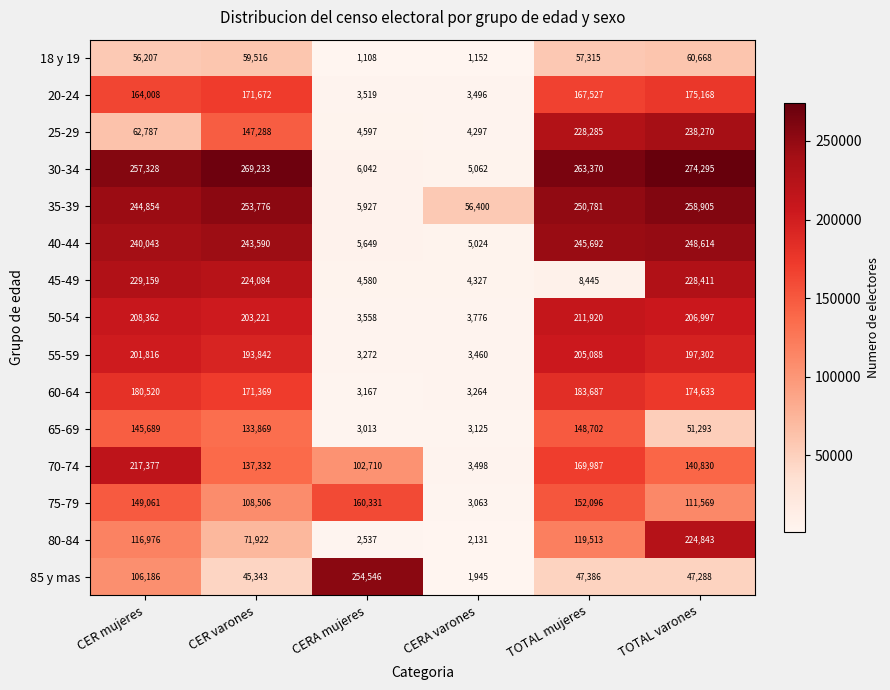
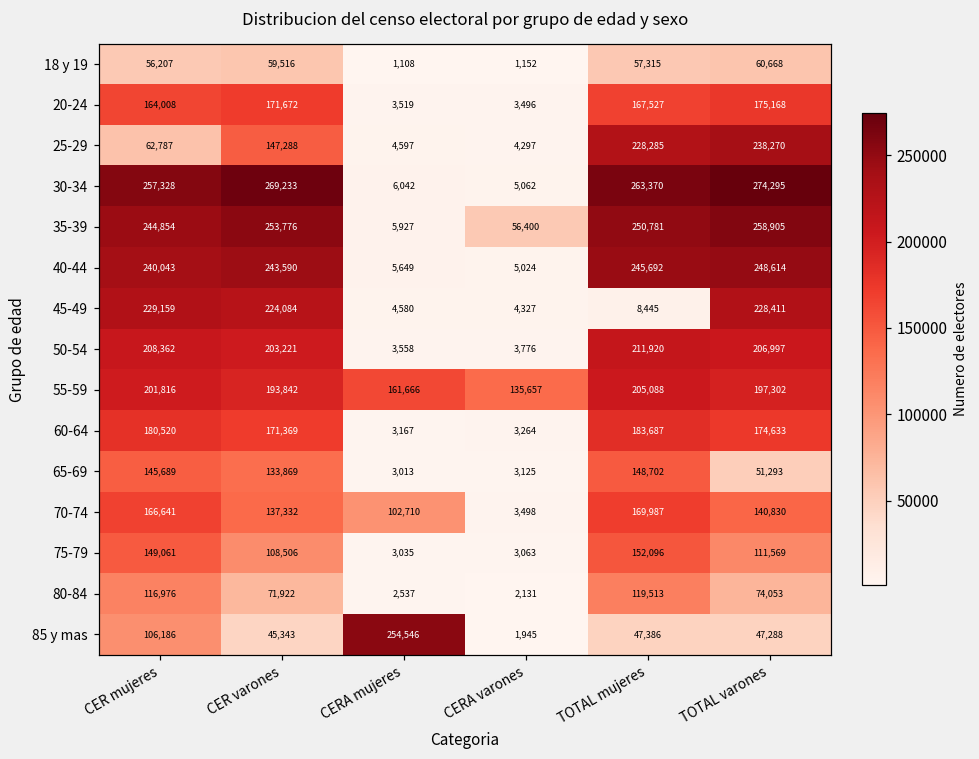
  {
    "18 y 19": {
      "CER mujeres": "56,207",
      "CER varones": "59,516",
      "CERA mujeres": "1,108",
      "CERA varones": "1,152",
      "TOTAL mujeres": "57,315",
      "TOTAL varones": "60,668"
    },
    "20-24": {
      "CER mujeres": "164,008",
      "CER varones": "171,672",
      "CERA mujeres": "3,519",
      "CERA varones": "3,496",
      "TOTAL mujeres": "167,527",
      "TOTAL varones": "175,168"
    },
    "25-29": {
      "CER mujeres": "62,787",
      "CER varones": "147,288",
      "CERA mujeres": "4,597",
      "CERA varones": "4,297",
      "TOTAL mujeres": "228,285",
      "TOTAL varones": "238,270"
    },
    "30-34": {
      "CER mujeres": "257,328",
      "CER varones": "269,233",
      "CERA mujeres": "6,042",
      "CERA varones": "5,062",
      "TOTAL mujeres": "263,370",
      "TOTAL varones": "274,295"
    },
    "35-39": {
      "CER mujeres": "244,854",
      "CER varones": "253,776",
      "CERA mujeres": "5,927",
      "CERA varones": "56,400",
      "TOTAL mujeres": "250,781",
      "TOTAL varones": "258,905"
    },
    "40-44": {
      "CER mujeres": "240,043",
      "CER varones": "243,590",
      "CERA mujeres": "5,649",
      "CERA varones": "5,024",
      "TOTAL mujeres": "245,692",
      "TOTAL varones": "248,614"
    },
    "45-49": {
      "CER mujeres": "229,159",
      "CER varones": "224,084",
      "CERA mujeres": "4,580",
      "CERA varones": "4,327",
      "TOTAL mujeres": "8,445",
      "TOTAL varones": "228,411"
    },
    "50-54": {
      "CER mujeres": "208,362",
      "CER varones": "203,221",
      "CERA mujeres": "3,558",
      "CERA varones": "3,776",
      "TOTAL mujeres": "211,920",
      "TOTAL varones": "206,997"
    },
    "55-59": {
      "CER mujeres": "201,816",
      "CER varones": "193,842",
-     "CERA mujeres": "3,272",
-     "CERA varones": "3,460",
+     "CERA mujeres": "161,666",
+     "CERA varones": "135,657",
      "TOTAL mujeres": "205,088",
      "TOTAL varones": "197,302"
    },
    "60-64": {
      "CER mujeres": "180,520",
      "CER varones": "171,369",
      "CERA mujeres": "3,167",
      "CERA varones": "3,264",
      "TOTAL mujeres": "183,687",
      "TOTAL varones": "174,633"
    },
    "65-69": {
      "CER mujeres": "145,689",
      "CER varones": "133,869",
      "CERA mujeres": "3,013",
      "CERA varones": "3,125",
      "TOTAL mujeres": "148,702",
      "TOTAL varones": "51,293"
    },
    "70-74": {
-     "CER mujeres": "217,377",
+     "CER mujeres": "166,641",
      "CER varones": "137,332",
      "CERA mujeres": "102,710",
      "CERA varones": "3,498",
      "TOTAL mujeres": "169,987",
      "TOTAL varones": "140,830"
    },
    "75-79": {
      "CER mujeres": "149,061",
      "CER varones": "108,506",
-     "CERA mujeres": "160,331",
+     "CERA mujeres": "3,035",
      "CERA varones": "3,063",
      "TOTAL mujeres": "152,096",
      "TOTAL varones": "111,569"
    },
    "80-84": {
      "CER mujeres": "116,976",
      "CER varones": "71,922",
      "CERA mujeres": "2,537",
      "CERA varones": "2,131",
      "TOTAL mujeres": "119,513",
-     "TOTAL varones": "224,843"
+     "TOTAL varones": "74,053"
    },
    "85 y mas": {
      "CER mujeres": "106,186",
      "CER varones": "45,343",
      "CERA mujeres": "254,546",
      "CERA varones": "1,945",
      "TOTAL mujeres": "47,386",
      "TOTAL varones": "47,288"
    }
  }
